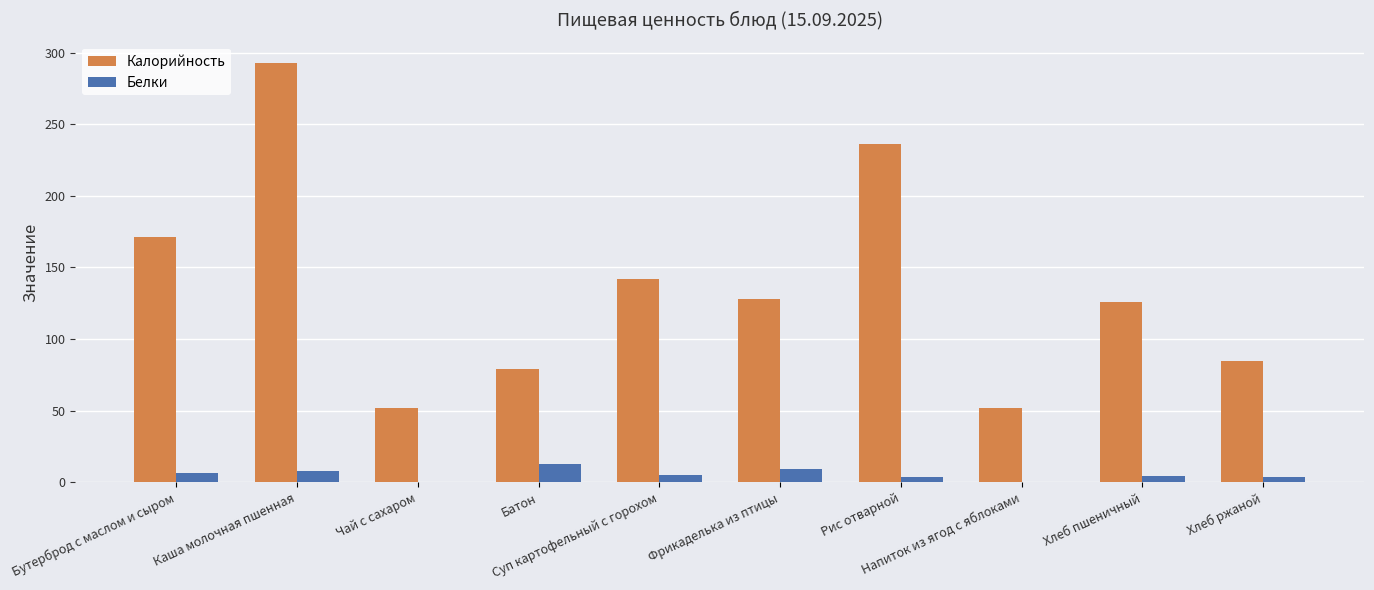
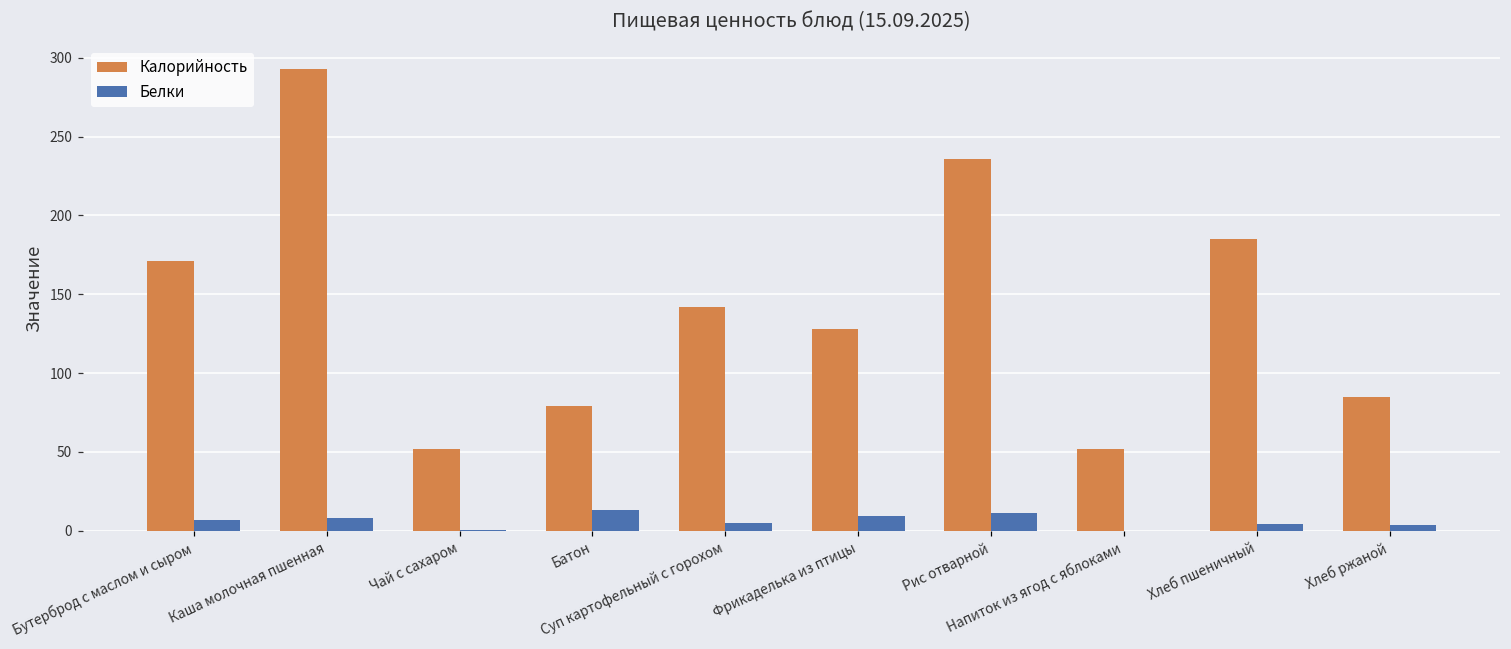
  {
    "Калорийность": {
      "Бутерброд с маслом и сыром": 171,
      "Каша молочная пшенная": 293,
      "Чай с сахаром": 52,
      "Батон": 79,
      "Суп картофельный с горохом": 142,
      "Фрикаделька из птицы": 128,
      "Рис отварной": 236,
      "Напиток из ягод с яблоками": 52,
-     "Хлеб пшеничный": 126,
+     "Хлеб пшеничный": 185,
      "Хлеб ржаной": 85
    },
    "Белки": {
      "Бутерброд с маслом и сыром": 7,
      "Каша молочная пшенная": 8,
      "Батон": 13,
      "Суп картофельный с горохом": 5,
      "Фрикаделька из птицы": 9,
-     "Рис отварной": 4,
+     "Рис отварной": 11,
      "Хлеб пшеничный": 4,
      "Хлеб ржаной": 4
    }
  }
